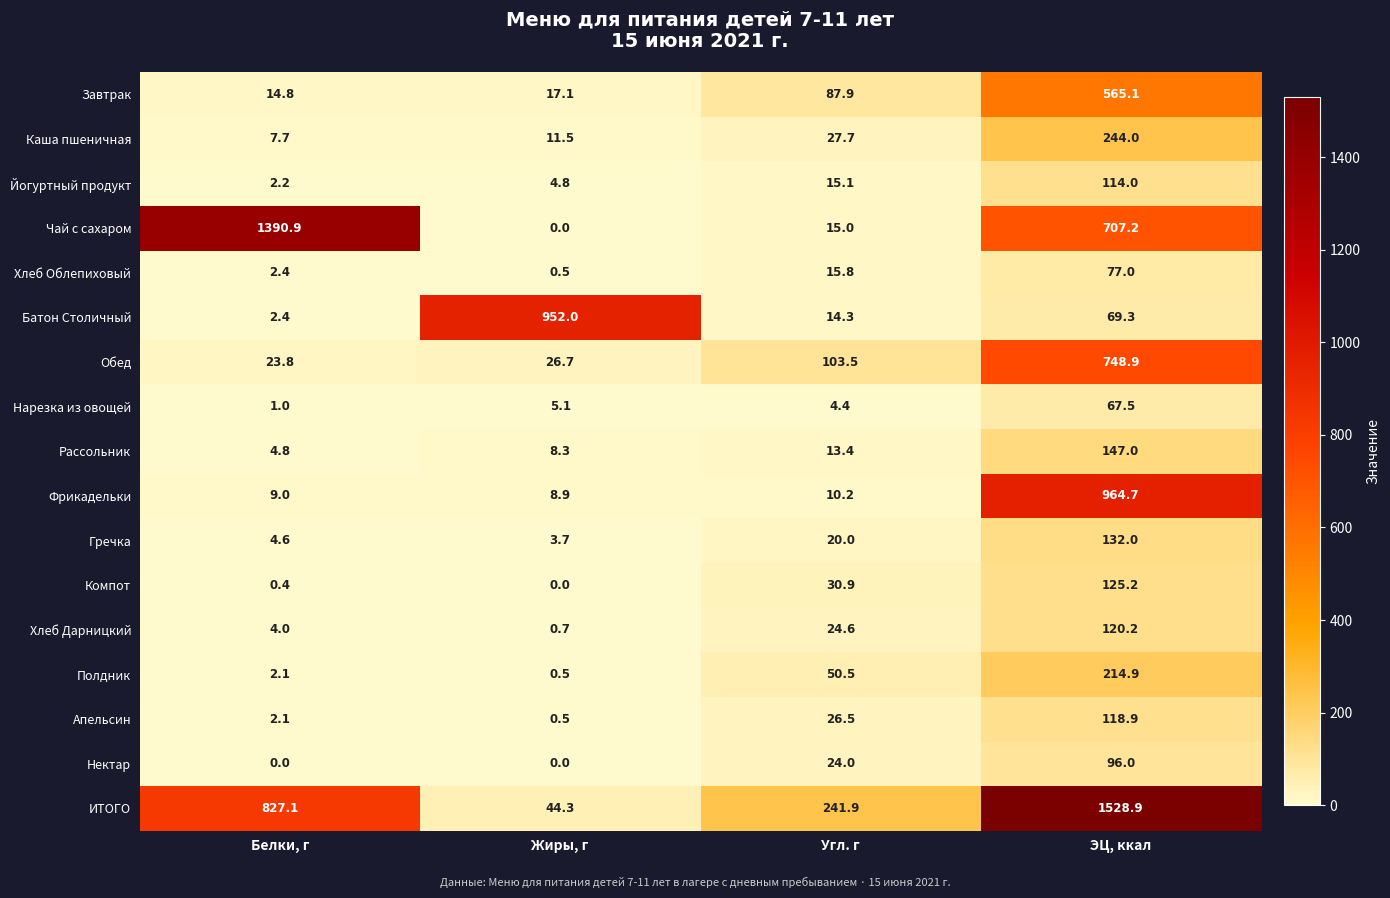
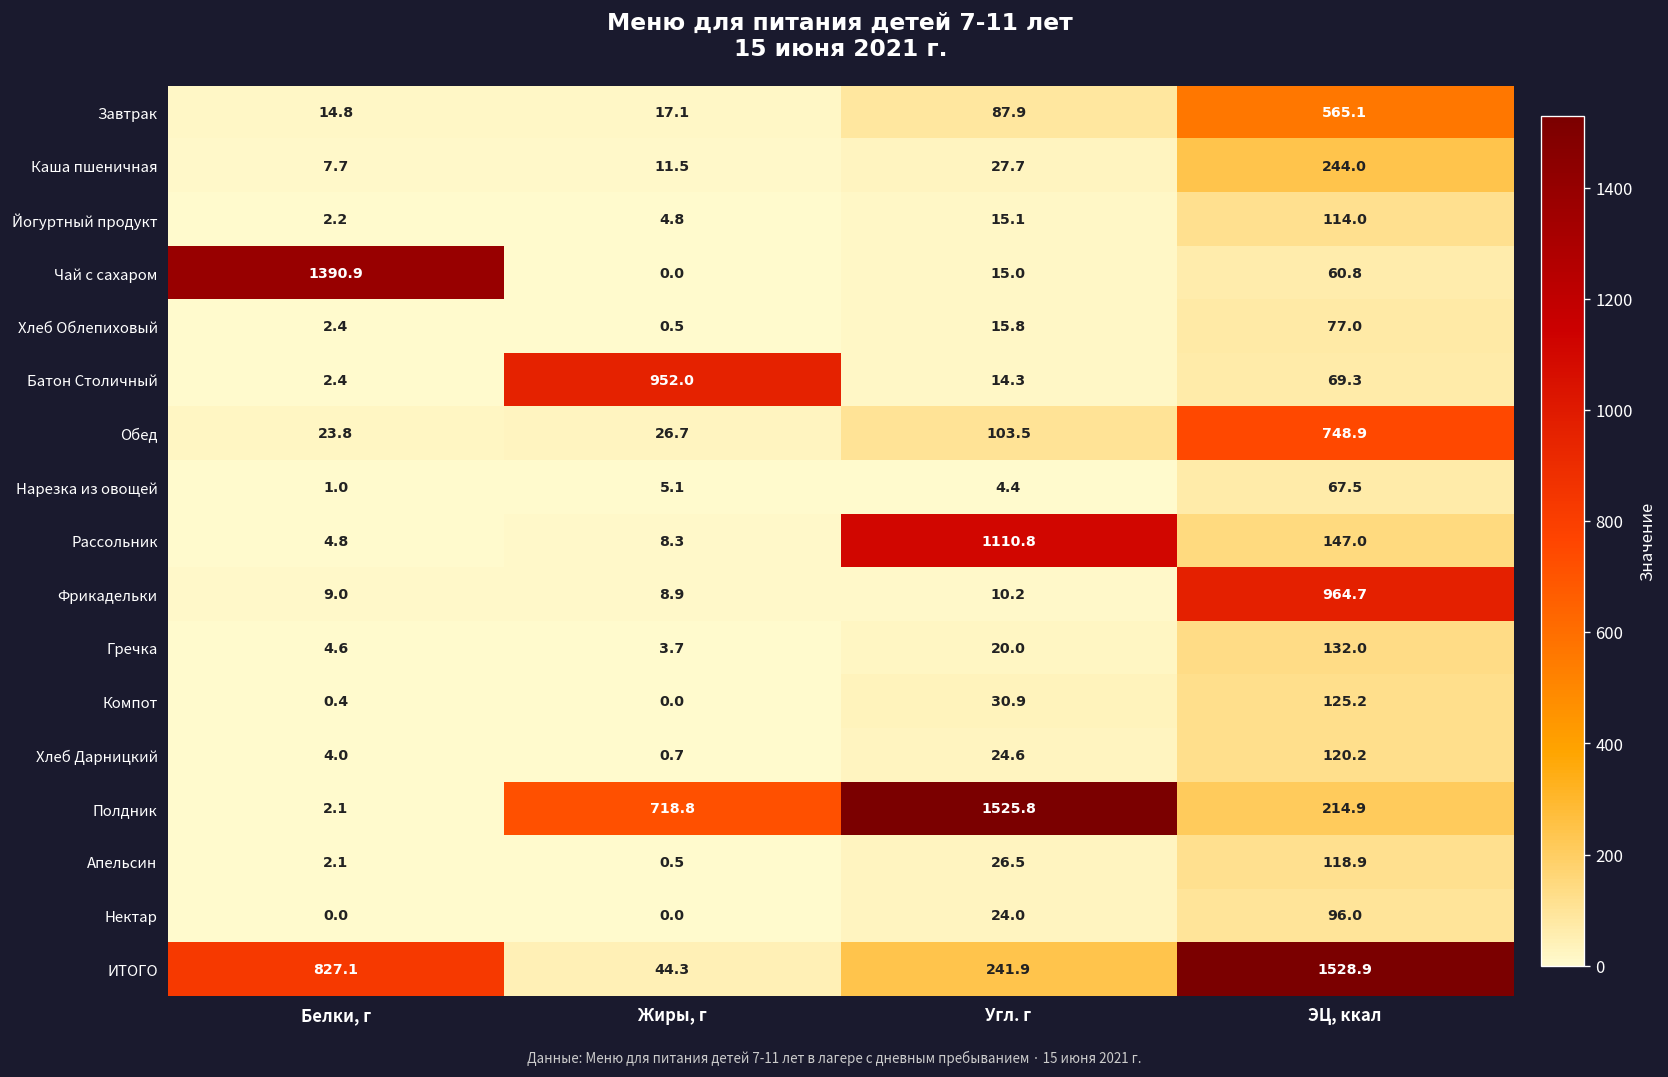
  {
    "Завтрак": {
      "Белки, г": 14.8,
      "Жиры, г": 17.1,
      "Угл. г": 87.9,
      "ЭЦ, ккал": 565.1
    },
    "Каша пшеничная": {
      "Белки, г": 7.7,
      "Жиры, г": 11.5,
      "Угл. г": 27.7,
      "ЭЦ, ккал": 244.0
    },
    "Йогуртный продукт": {
      "Белки, г": 2.2,
      "Жиры, г": 4.8,
      "Угл. г": 15.1,
      "ЭЦ, ккал": 114.0
    },
    "Чай с сахаром": {
      "Белки, г": 1390.9,
      "Жиры, г": 0.0,
      "Угл. г": 15.0,
-     "ЭЦ, ккал": 707.2
+     "ЭЦ, ккал": 60.8
    },
    "Хлеб Облепиховый": {
      "Белки, г": 2.4,
      "Жиры, г": 0.5,
      "Угл. г": 15.8,
      "ЭЦ, ккал": 77.0
    },
    "Батон Столичный": {
      "Белки, г": 2.4,
      "Жиры, г": 952.0,
      "Угл. г": 14.3,
      "ЭЦ, ккал": 69.3
    },
    "Обед": {
      "Белки, г": 23.8,
      "Жиры, г": 26.7,
      "Угл. г": 103.5,
      "ЭЦ, ккал": 748.9
    },
    "Нарезка из овощей": {
      "Белки, г": 1.0,
      "Жиры, г": 5.1,
      "Угл. г": 4.4,
      "ЭЦ, ккал": 67.5
    },
    "Рассольник": {
      "Белки, г": 4.8,
      "Жиры, г": 8.3,
-     "Угл. г": 13.4,
+     "Угл. г": 1110.8,
      "ЭЦ, ккал": 147.0
    },
    "Фрикадельки": {
      "Белки, г": 9.0,
      "Жиры, г": 8.9,
      "Угл. г": 10.2,
      "ЭЦ, ккал": 964.7
    },
    "Гречка": {
      "Белки, г": 4.6,
      "Жиры, г": 3.7,
      "Угл. г": 20.0,
      "ЭЦ, ккал": 132.0
    },
    "Компот": {
      "Белки, г": 0.4,
      "Жиры, г": 0.0,
      "Угл. г": 30.9,
      "ЭЦ, ккал": 125.2
    },
    "Хлеб Дарницкий": {
      "Белки, г": 4.0,
      "Жиры, г": 0.7,
      "Угл. г": 24.6,
      "ЭЦ, ккал": 120.2
    },
    "Полдник": {
      "Белки, г": 2.1,
-     "Жиры, г": 0.5,
-     "Угл. г": 50.5,
+     "Жиры, г": 718.8,
+     "Угл. г": 1525.8,
      "ЭЦ, ккал": 214.9
    },
    "Апельсин": {
      "Белки, г": 2.1,
      "Жиры, г": 0.5,
      "Угл. г": 26.5,
      "ЭЦ, ккал": 118.9
    },
    "Нектар": {
      "Белки, г": 0.0,
      "Жиры, г": 0.0,
      "Угл. г": 24.0,
      "ЭЦ, ккал": 96.0
    },
    "ИТОГО": {
      "Белки, г": 827.1,
      "Жиры, г": 44.3,
      "Угл. г": 241.9,
      "ЭЦ, ккал": 1528.9
    }
  }
